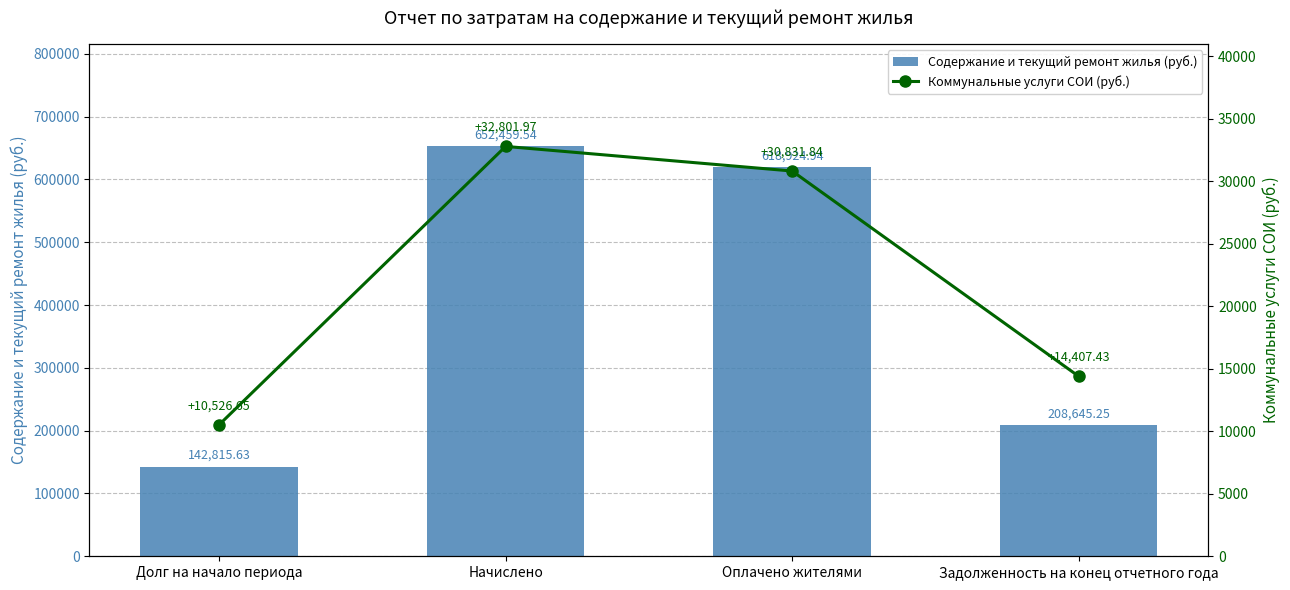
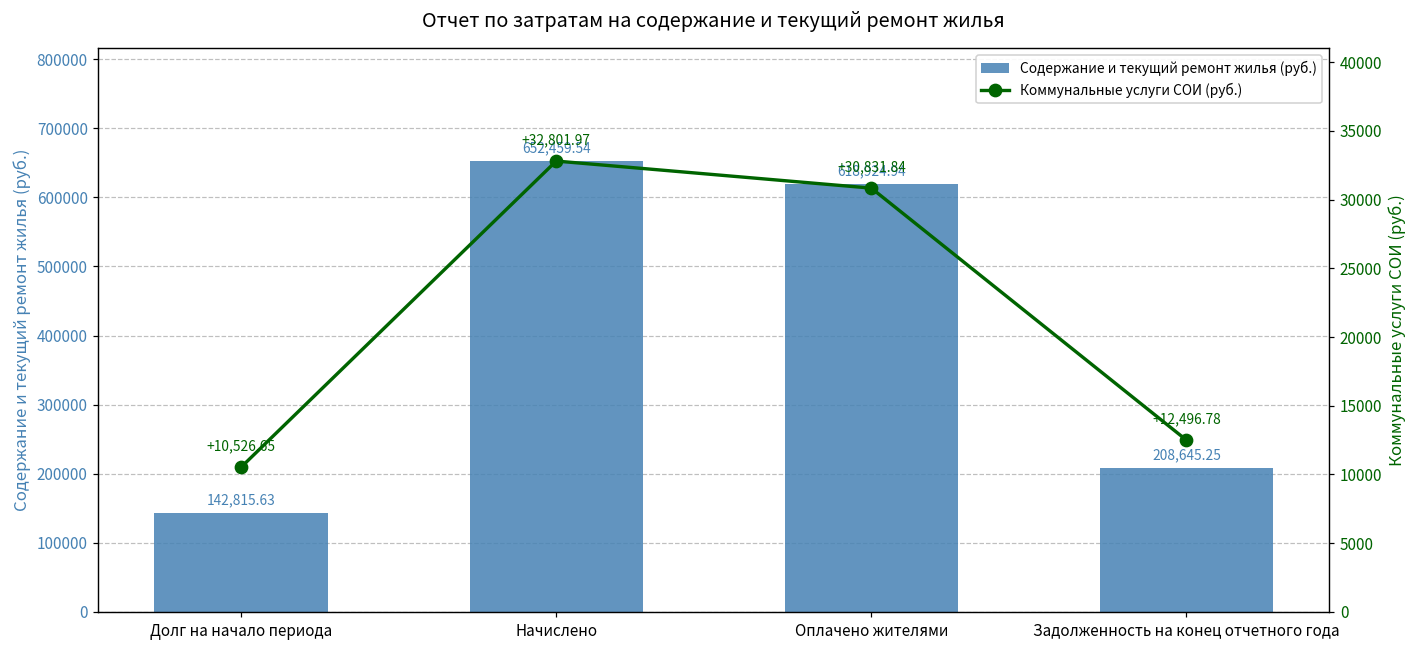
  {
    "Содержание и текущий ремонт жилья (руб.)": {
      "Долг на начало периода": "142,815.63",
      "Задолженность на конец отчетного года": "208,645.25"
    },
    "Коммунальные услуги СОИ (руб.)": {
      "Долг на начало периода": "+10,526.65",
-     "Задолженность на конец отчетного года": "+14,407.43"
+     "Задолженность на конец отчетного года": "+12,496.78"
    }
  }
